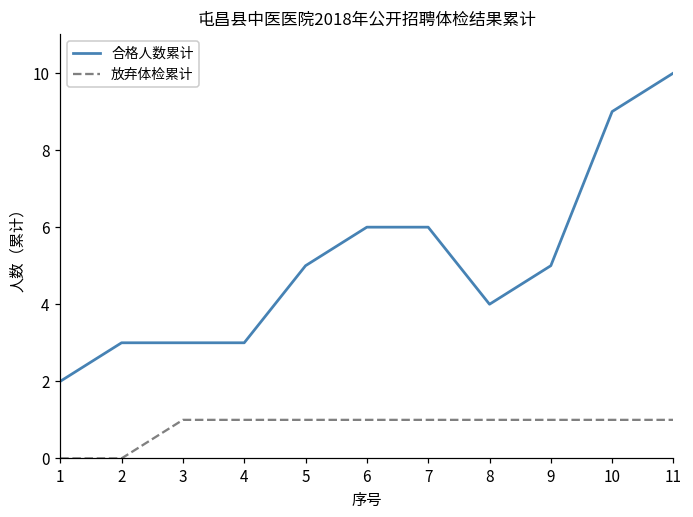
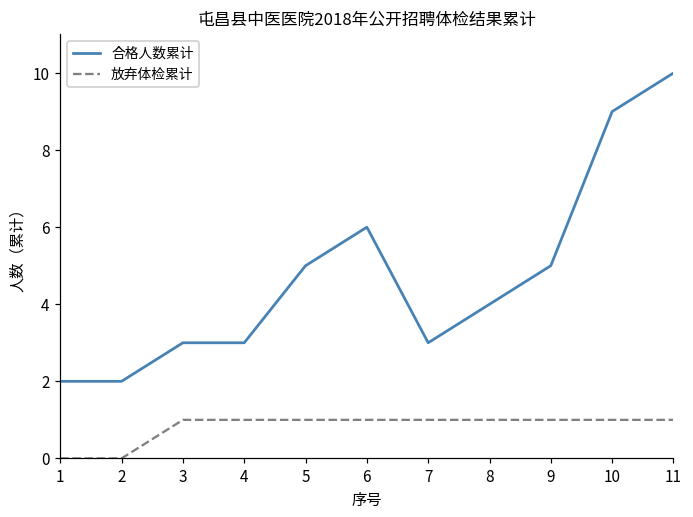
  {
    "合格人数累计": {
      "1": 2,
-     "2": 3,
+     "2": 2,
      "3": 3,
      "4": 3,
      "5": 5,
      "6": 6,
-     "7": 6,
+     "7": 3,
      "8": 4,
      "9": 5,
      "10": 9,
      "11": 10
    },
    "放弃体检累计": {
      "1": 0,
      "2": 0,
      "3": 1,
      "4": 1,
      "5": 1,
      "6": 1,
      "7": 1,
      "8": 1,
      "9": 1,
      "10": 1,
      "11": 1
    }
  }
